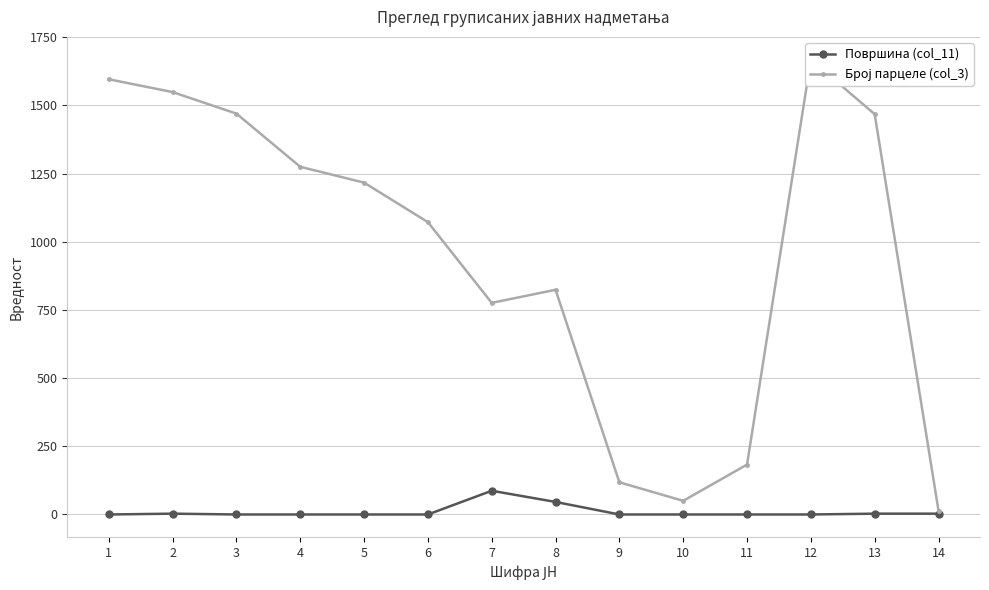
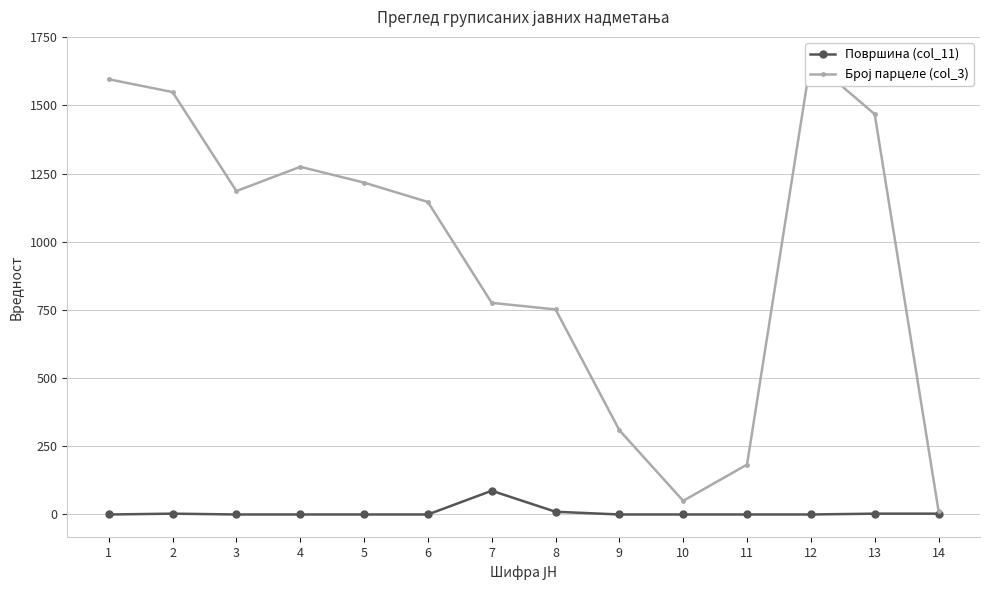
  {
    "Површина (col_11)": {
      "1": 0,
      "2": 0,
      "3": 0,
      "4": 0,
      "5": 0,
      "6": 0,
      "7": 90,
-     "8": 50,
+     "8": 10,
      "9": 0,
      "10": 0,
      "11": 0,
      "12": 0,
      "13": 0,
      "14": 0
    },
    "Број парцеле (col_3)": {
      "1": 1600,
      "2": 1550,
-     "3": 1470,
+     "3": 1190,
      "4": 1280,
      "5": 1220,
-     "6": 1070,
+     "6": 1150,
      "7": 780,
-     "8": 820,
-     "9": 120,
+     "8": 750,
+     "9": 310,
      "10": 50,
      "11": 180,
      "13": 1470,
      "14": 10
    }
  }
